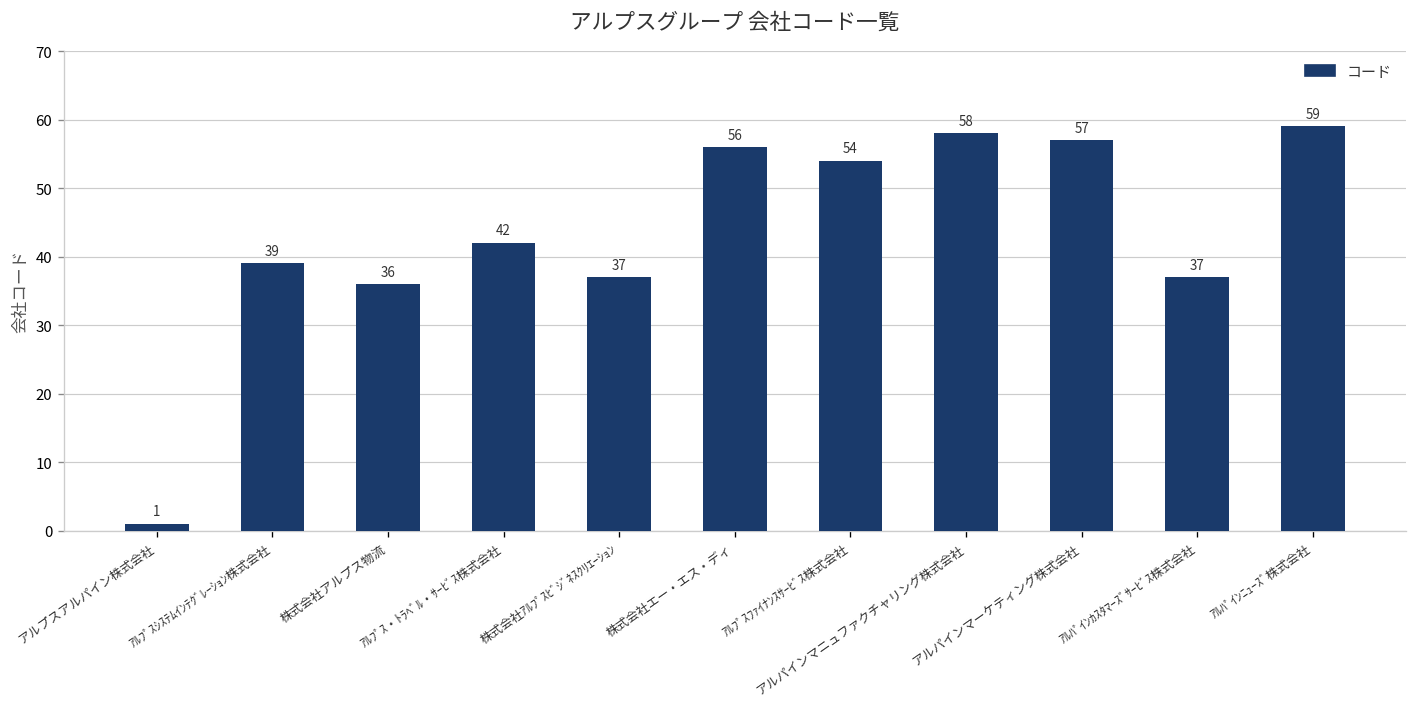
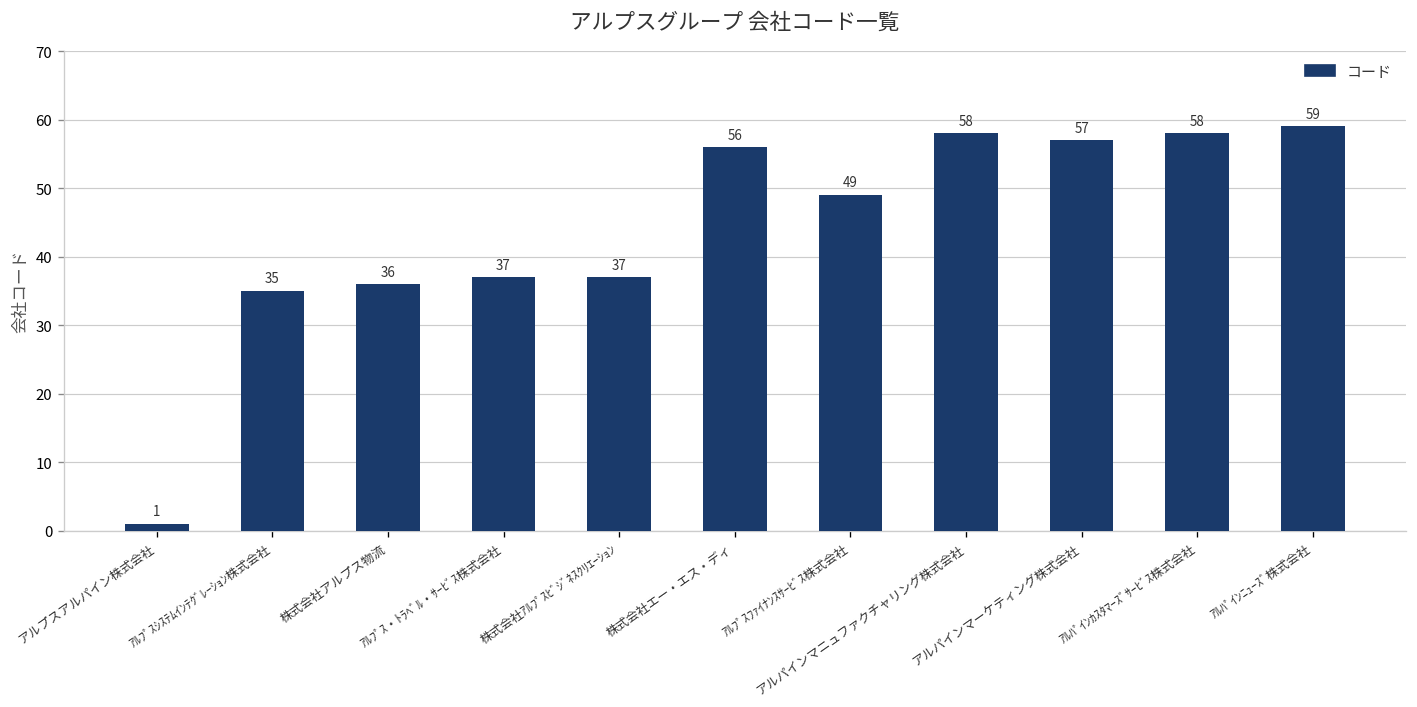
  {
    "アルプスアルパイン株式会社": 1,
-   "ｱﾙﾌﾟｽｼｽﾃﾑｲﾝﾃｸﾞﾚｰｼｮﾝ株式会社": 39,
+   "ｱﾙﾌﾟｽｼｽﾃﾑｲﾝﾃｸﾞﾚｰｼｮﾝ株式会社": 35,
    "株式会社アルプス物流": 36,
-   "ｱﾙﾌﾟｽ・ﾄﾗﾍﾞﾙ・ｻｰﾋﾞｽ株式会社": 42,
+   "ｱﾙﾌﾟｽ・ﾄﾗﾍﾞﾙ・ｻｰﾋﾞｽ株式会社": 37,
    "株式会社ｱﾙﾌﾟｽﾋﾞｼﾞﾈｽｸﾘｴｰｼｮﾝ": 37,
    "株式会社エー・エス・ディ": 56,
-   "ｱﾙﾌﾟｽﾌｧｲﾅﾝｽｻｰﾋﾞｽ株式会社": 54,
+   "ｱﾙﾌﾟｽﾌｧｲﾅﾝｽｻｰﾋﾞｽ株式会社": 49,
    "アルパインマニュファクチャリング株式会社": 58,
    "アルパインマーケティング株式会社": 57,
-   "ｱﾙﾊﾟｲﾝｶｽﾀﾏｰｽﾞｻｰﾋﾞｽ株式会社": 37,
+   "ｱﾙﾊﾟｲﾝｶｽﾀﾏｰｽﾞｻｰﾋﾞｽ株式会社": 58,
    "ｱﾙﾊﾟｲﾝﾆｭｰｽﾞ株式会社": 59
  }
